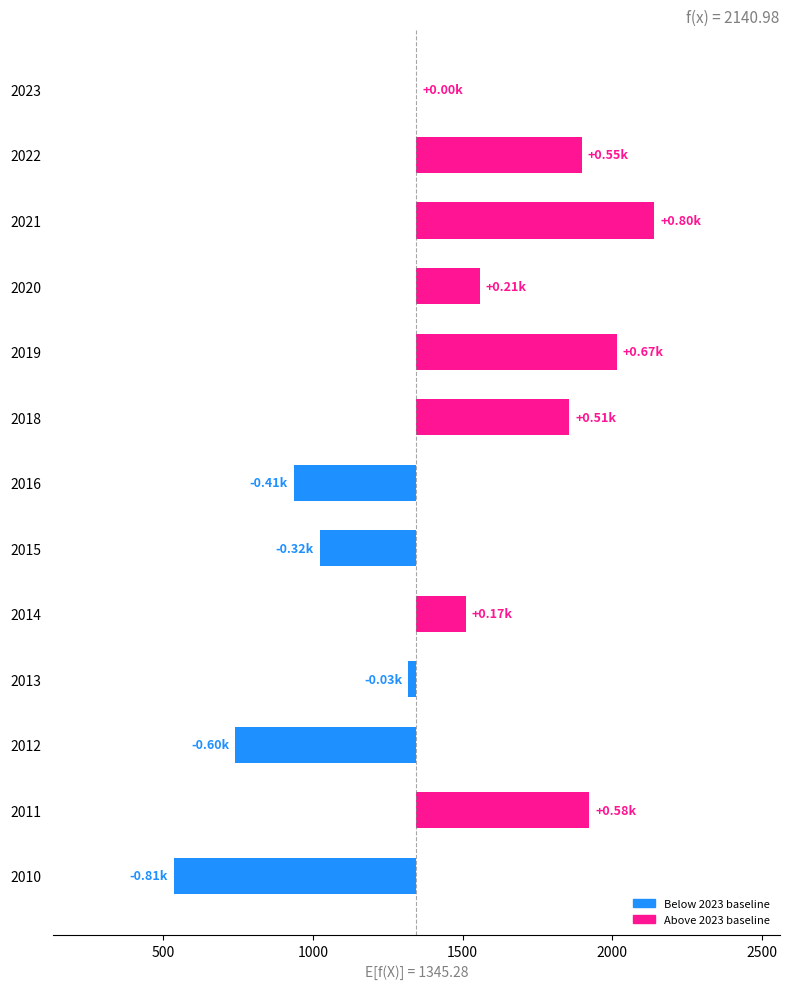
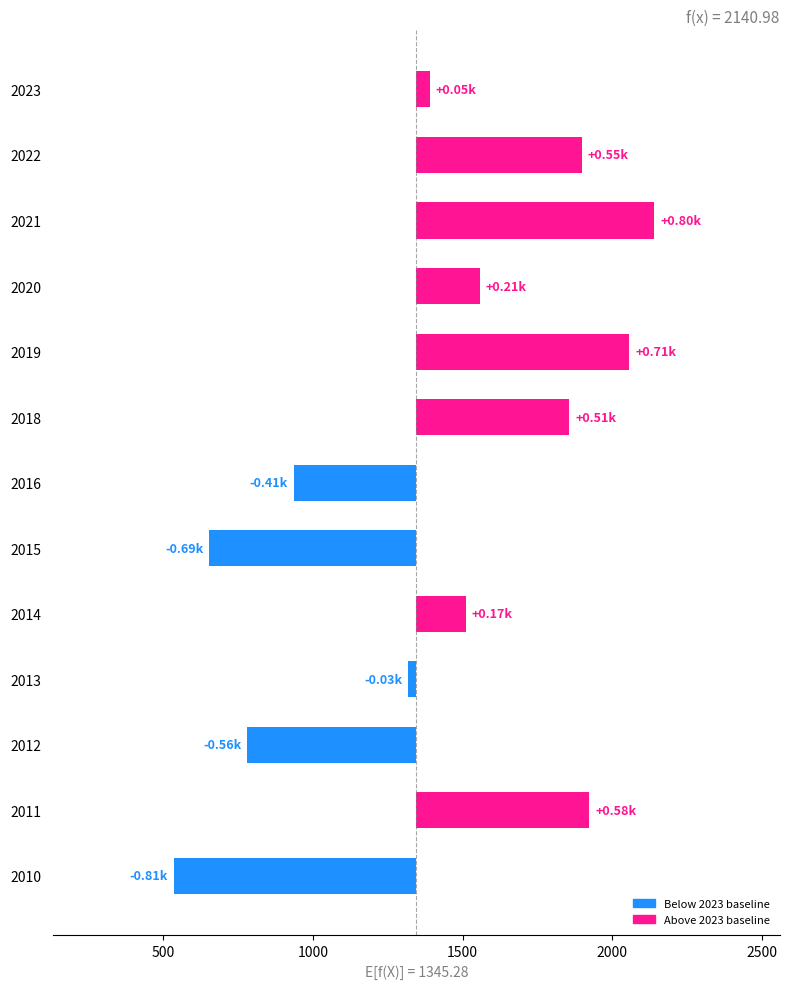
  {
-   "2023": "+0.00k",
+   "2023": "+0.05k",
    "2022": "+0.55k",
    "2021": "+0.80k",
    "2020": "+0.21k",
-   "2019": "+0.67k",
+   "2019": "+0.71k",
    "2018": "+0.51k",
    "2016": "-0.41k",
-   "2015": "-0.32k",
+   "2015": "-0.69k",
    "2014": "+0.17k",
    "2013": "-0.03k",
-   "2012": "-0.60k",
+   "2012": "-0.56k",
    "2011": "+0.58k",
    "2010": "-0.81k"
  }
